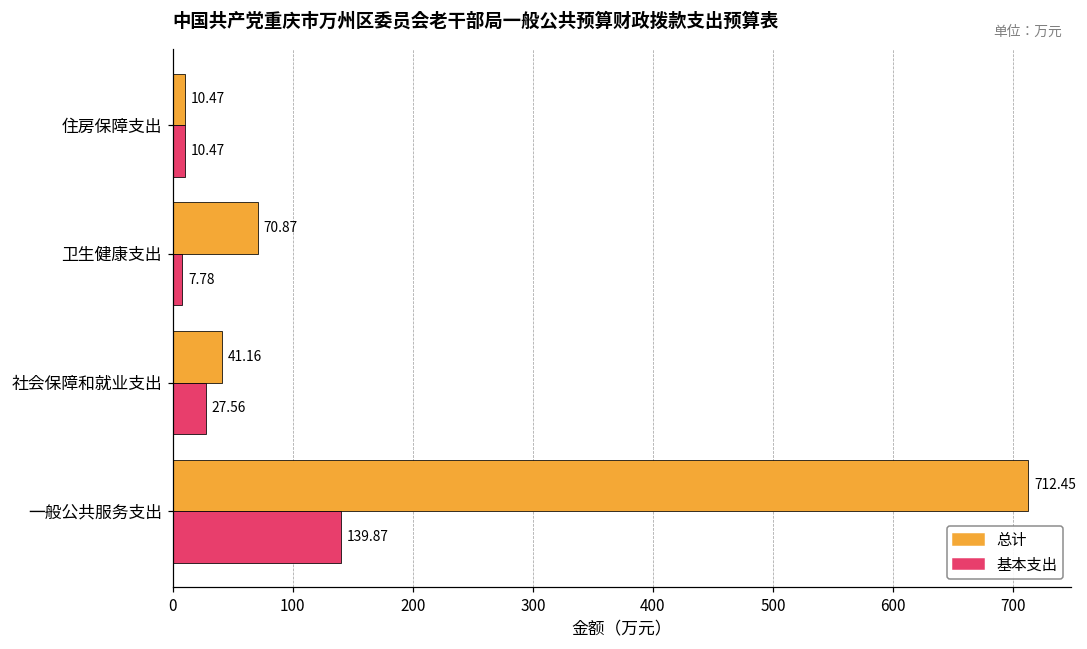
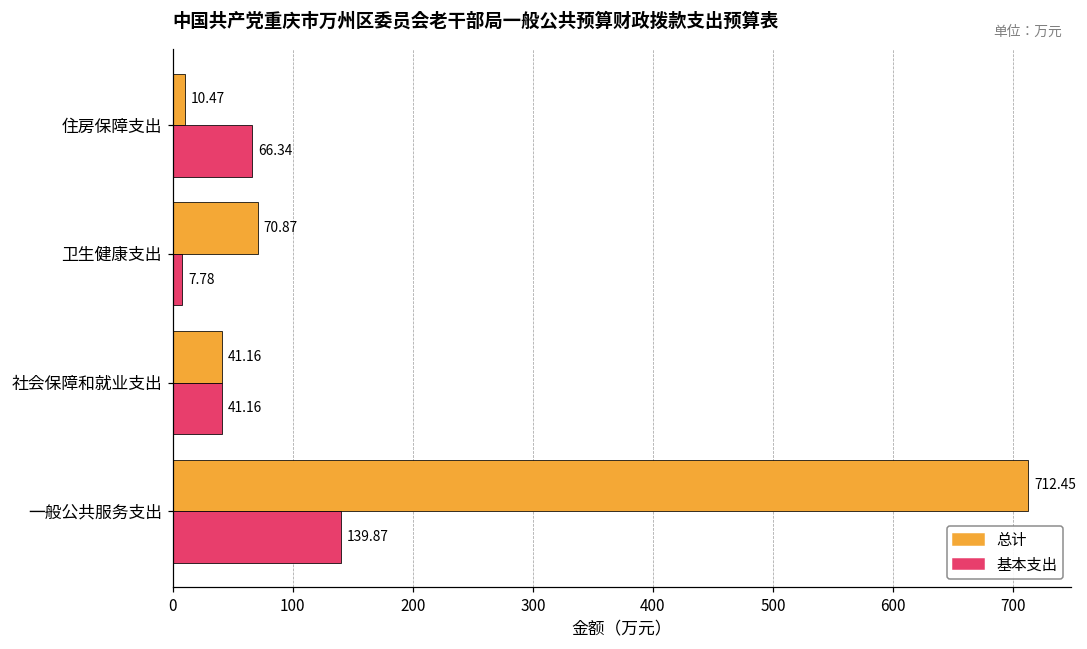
  {
    "总计": {
      "住房保障支出": 10.47,
      "卫生健康支出": 70.87,
      "社会保障和就业支出": 41.16,
      "一般公共服务支出": 712.45
    },
    "基本支出": {
-     "住房保障支出": 10.47,
+     "住房保障支出": 66.34,
      "卫生健康支出": 7.78,
-     "社会保障和就业支出": 27.56,
+     "社会保障和就业支出": 41.16,
      "一般公共服务支出": 139.87
    }
  }
